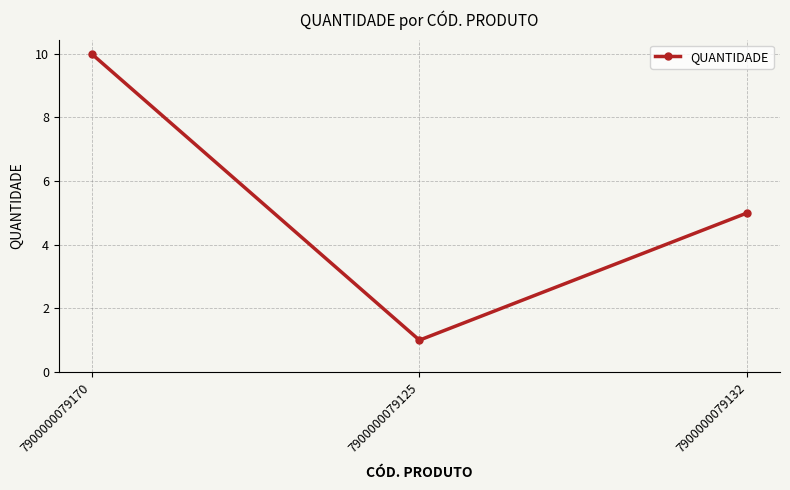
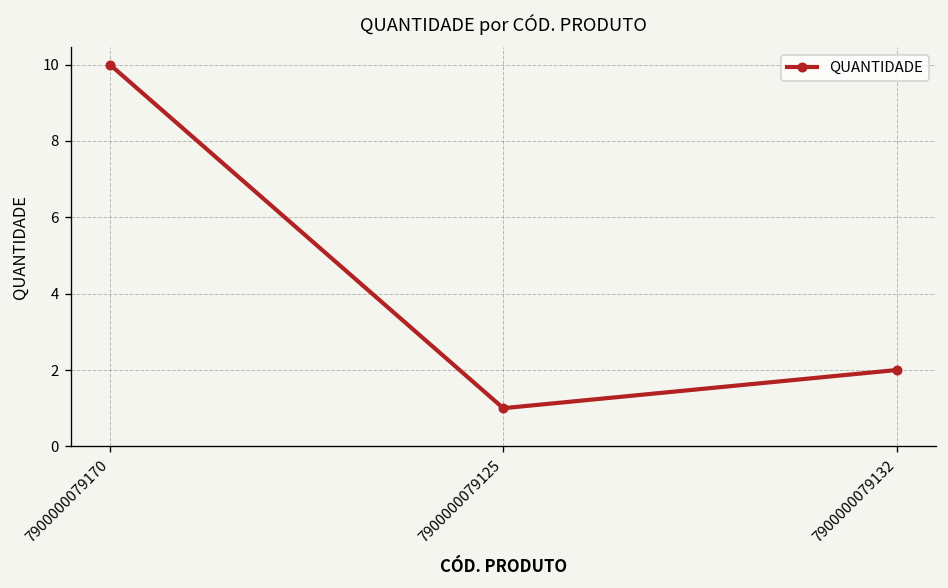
  {
    "7900000079170": 10,
    "7900000079125": 1,
-   "7900000079132": 5
+   "7900000079132": 2
  }
